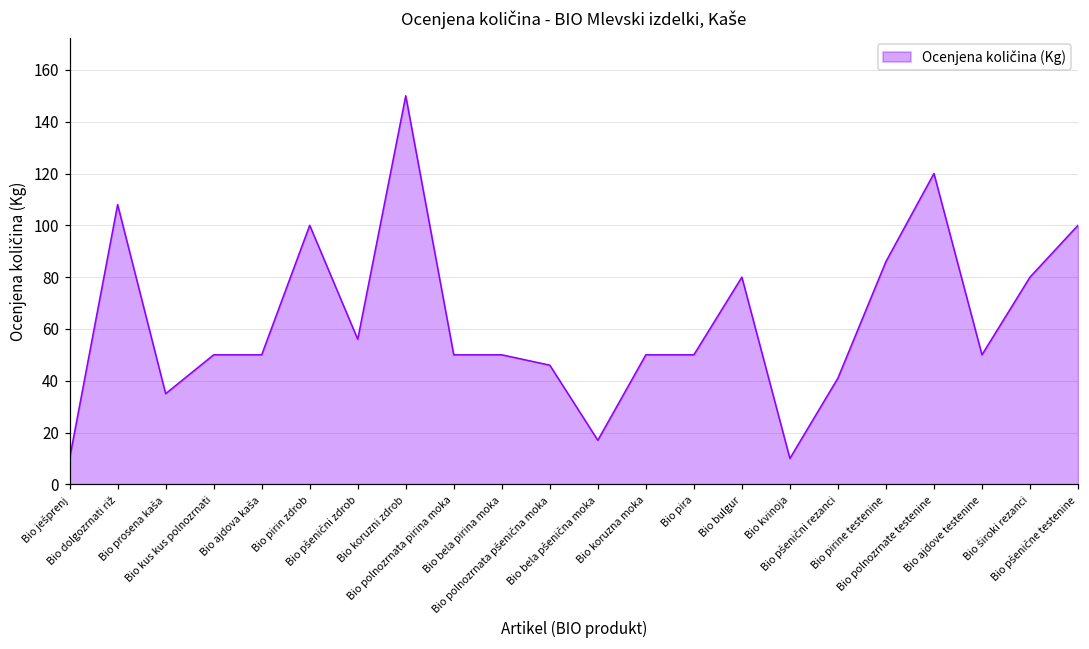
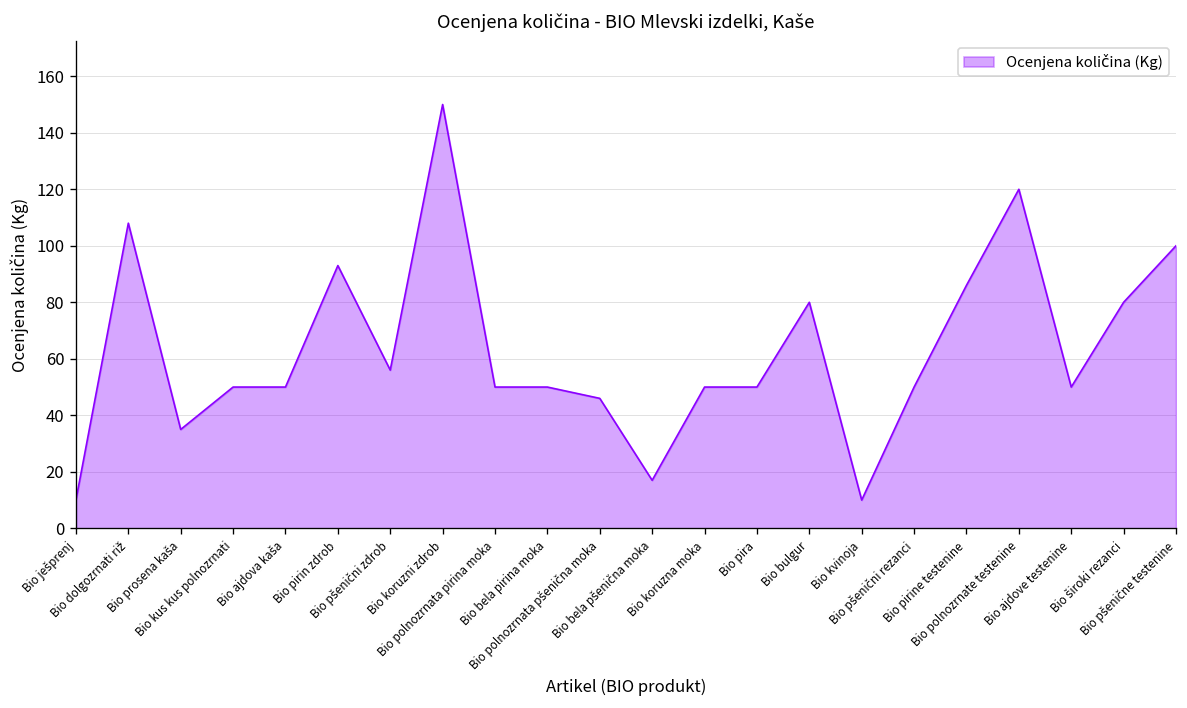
  {
    "Bio ješprenj": 10,
    "Bio dolgozrnati riž": 108,
    "Bio prosena kaša": 35,
    "Bio kus kus polnozrnati": 50,
    "Bio ajdova kaša": 50,
-   "Bio pirin zdrob": 100,
+   "Bio pirin zdrob": 93,
    "Bio pšenični zdrob": 56,
    "Bio koruzni zdrob": 150,
    "Bio polnozrnata pirina moka": 50,
    "Bio bela pirina moka": 50,
    "Bio polnozrnata pšenična moka": 46,
    "Bio bela pšenična moka": 17,
    "Bio koruzna moka": 50,
    "Bio pira": 50,
    "Bio bulgur": 80,
    "Bio kvinoja": 10,
-   "Bio pšenični rezanci": 41,
+   "Bio pšenični rezanci": 50,
    "Bio pirine testenine": 86,
    "Bio polnozrnate testenine": 120,
    "Bio ajdove testenine": 50,
    "Bio široki rezanci": 80,
    "Bio pšenične testenine": 100
  }
